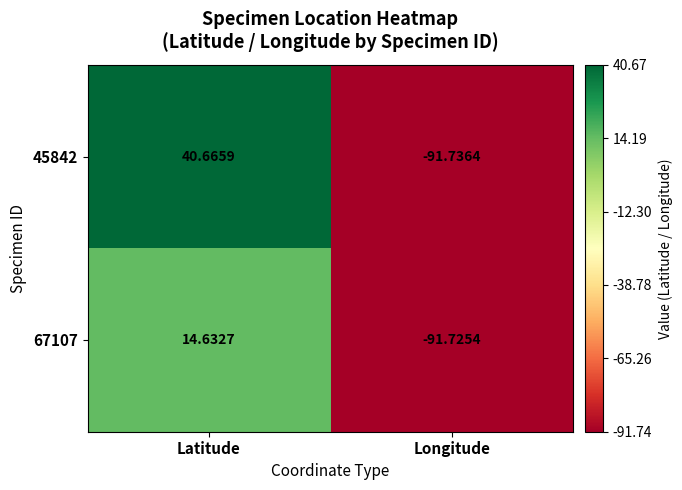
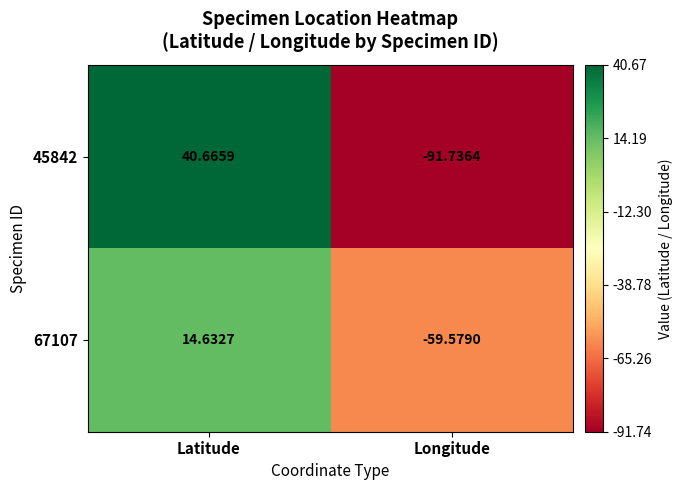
  {
    "45842": {
      "Latitude": 40.6659,
      "Longitude": -91.7364
    },
    "67107": {
      "Latitude": 14.6327,
-     "Longitude": -91.7254
+     "Longitude": -59.5790
    }
  }
